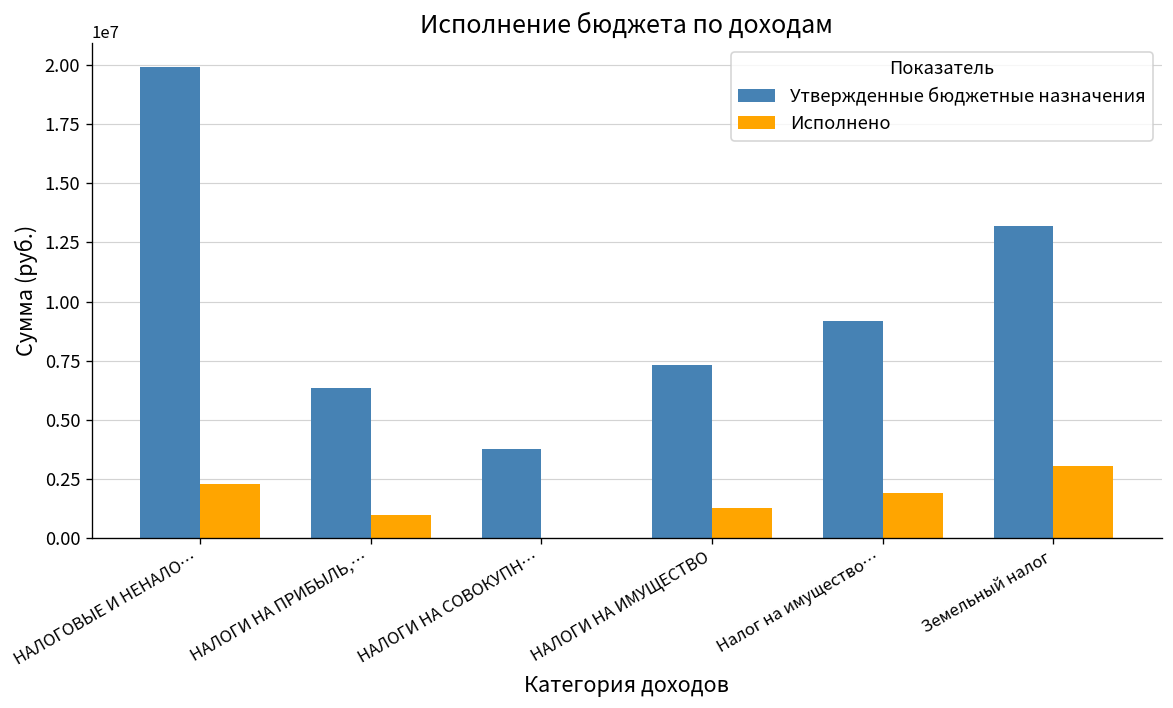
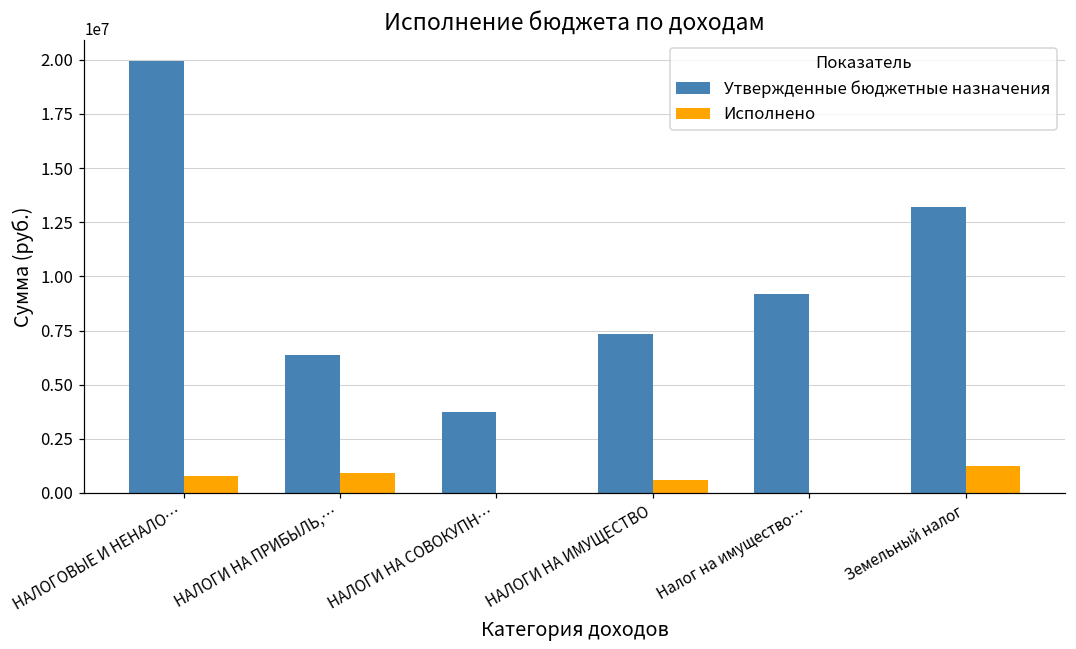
  {
    "Утвержденные бюджетные назначения": {
      "НАЛОГОВЫЕ И НЕНАЛО…": 19900000,
      "НАЛОГИ НА ПРИБЫЛЬ,…": 6400000,
      "НАЛОГИ НА СОВОКУПН…": 3800000,
      "НАЛОГИ НА ИМУЩЕСТВО": 7300000,
      "Налог на имущество…": 9200000,
      "Земельный налог": 13200000
    },
    "Исполнено": {
-     "НАЛОГОВЫЕ И НЕНАЛО…": 2300000,
+     "НАЛОГОВЫЕ И НЕНАЛО…": 800000,
      "НАЛОГИ НА ПРИБЫЛЬ,…": 900000,
      "НАЛОГИ НА СОВОКУПН…": 0,
-     "НАЛОГИ НА ИМУЩЕСТВО": 1300000,
-     "Налог на имущество…": 1900000,
-     "Земельный налог": 3000000
+     "НАЛОГИ НА ИМУЩЕСТВО": 600000,
+     "Налог на имущество…": 0,
+     "Земельный налог": 1300000
    }
  }
